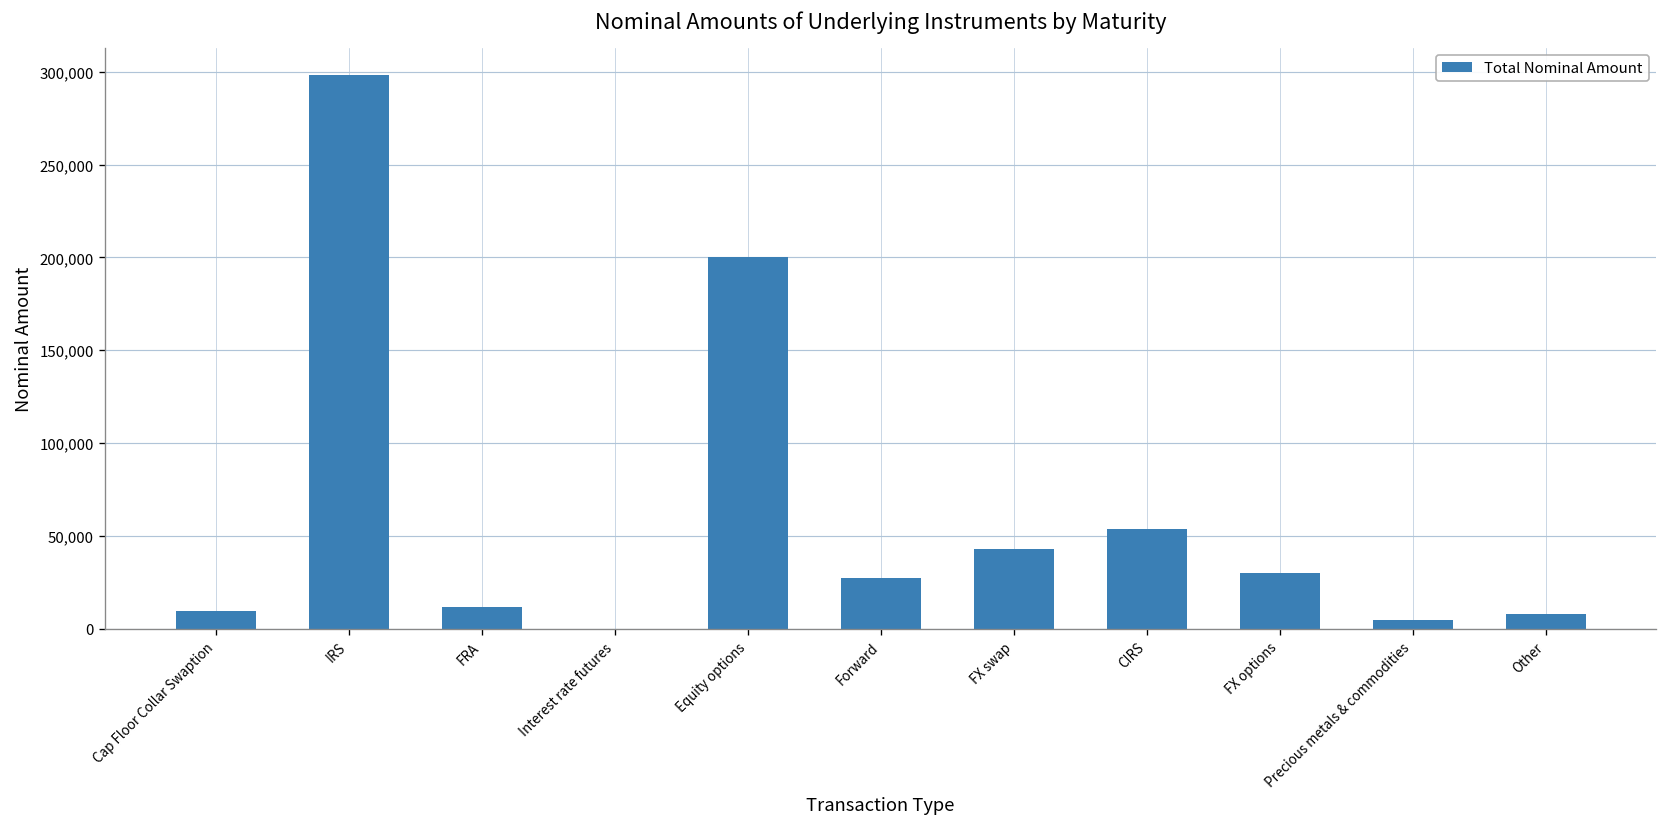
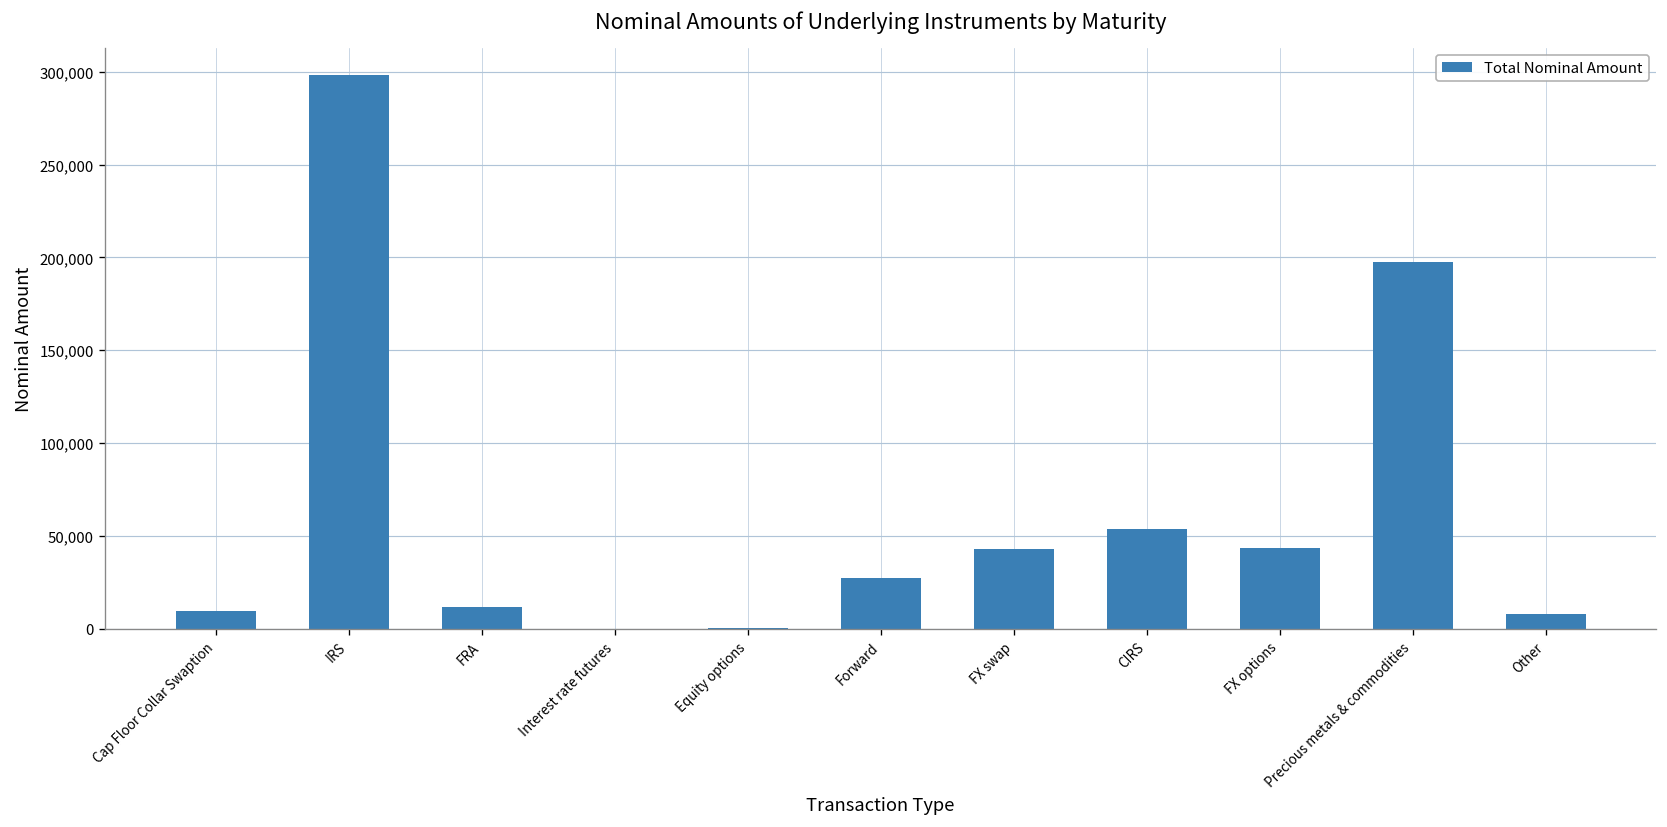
  {
    "Cap Floor Collar Swaption": "9,000",
    "IRS": "298,000",
    "FRA": "12,000",
-   "Equity options": "200,000",
+   "Equity options": "0",
    "Forward": "27,000",
    "FX swap": "43,000",
    "CIRS": "53,000",
-   "FX options": "30,000",
-   "Precious metals & commodities": "5,000",
+   "FX options": "43,000",
+   "Precious metals & commodities": "198,000",
    "Other": "8,000"
  }
